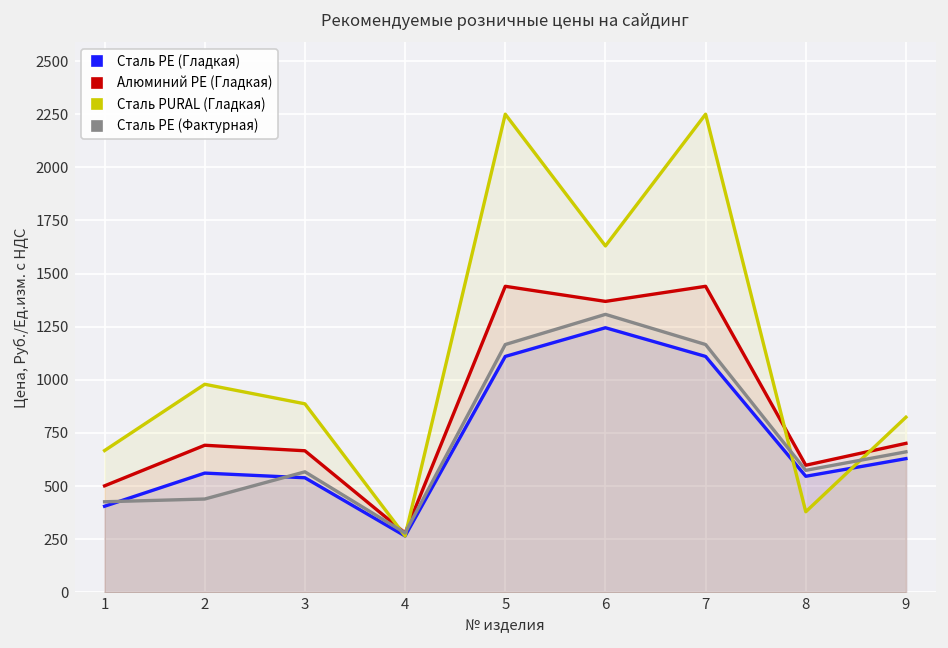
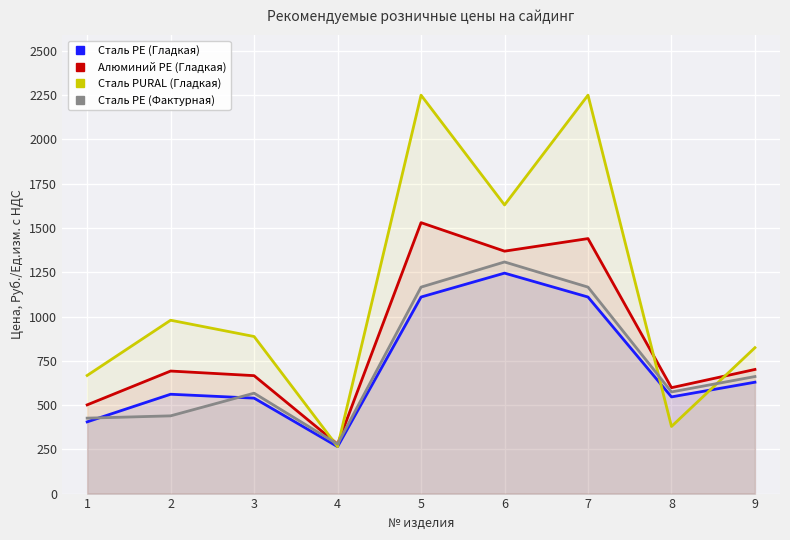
  {
    "Сталь PE (Гладкая)": {
      "1": 410,
      "2": 560,
      "3": 540,
      "5": 1110,
      "6": 1250,
      "7": 1110,
      "8": 550,
      "9": 630
    },
    "Алюминий PE (Гладкая)": {
      "1": 500,
      "2": 690,
      "3": 670,
-     "5": 1440,
+     "5": 1530,
      "6": 1370,
      "7": 1440,
      "8": 600,
      "9": 700
    },
    "Сталь PURAL (Гладкая)": {
      "1": 670,
      "2": 980,
      "3": 890,
      "5": 2250,
      "6": 1630,
      "7": 2250,
      "8": 380,
      "9": 820
    },
    "Сталь PE (Фактурная)": {
      "1": 430,
      "2": 440,
      "3": 570,
      "5": 1170,
      "6": 1310,
      "7": 1170,
      "8": 570,
      "9": 660
    }
  }
